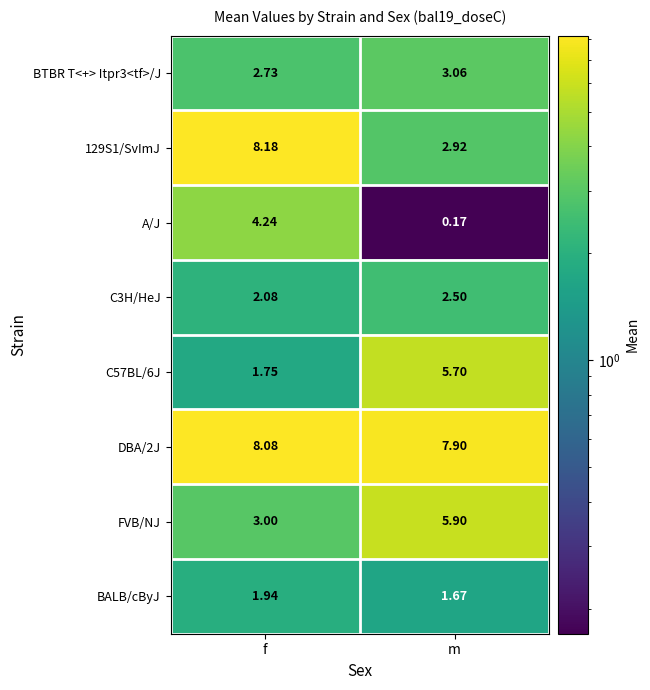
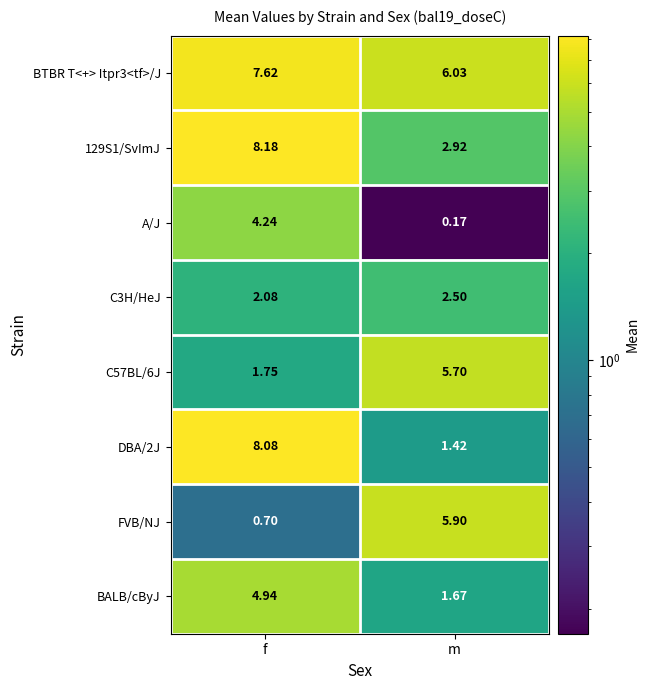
  {
    "BTBR T<+> Itpr3<tf>/J": {
-     "f": 2.73,
-     "m": 3.06
+     "f": 7.62,
+     "m": 6.03
    },
    "129S1/SvImJ": {
      "f": 8.18,
      "m": 2.92
    },
    "A/J": {
      "f": 4.24,
      "m": 0.17
    },
    "C3H/HeJ": {
      "f": 2.08,
      "m": 2.50
    },
    "C57BL/6J": {
      "f": 1.75,
      "m": 5.70
    },
    "DBA/2J": {
      "f": 8.08,
-     "m": 7.90
+     "m": 1.42
    },
    "FVB/NJ": {
-     "f": 3.00,
+     "f": 0.70,
      "m": 5.90
    },
    "BALB/cByJ": {
-     "f": 1.94,
+     "f": 4.94,
      "m": 1.67
    }
  }
